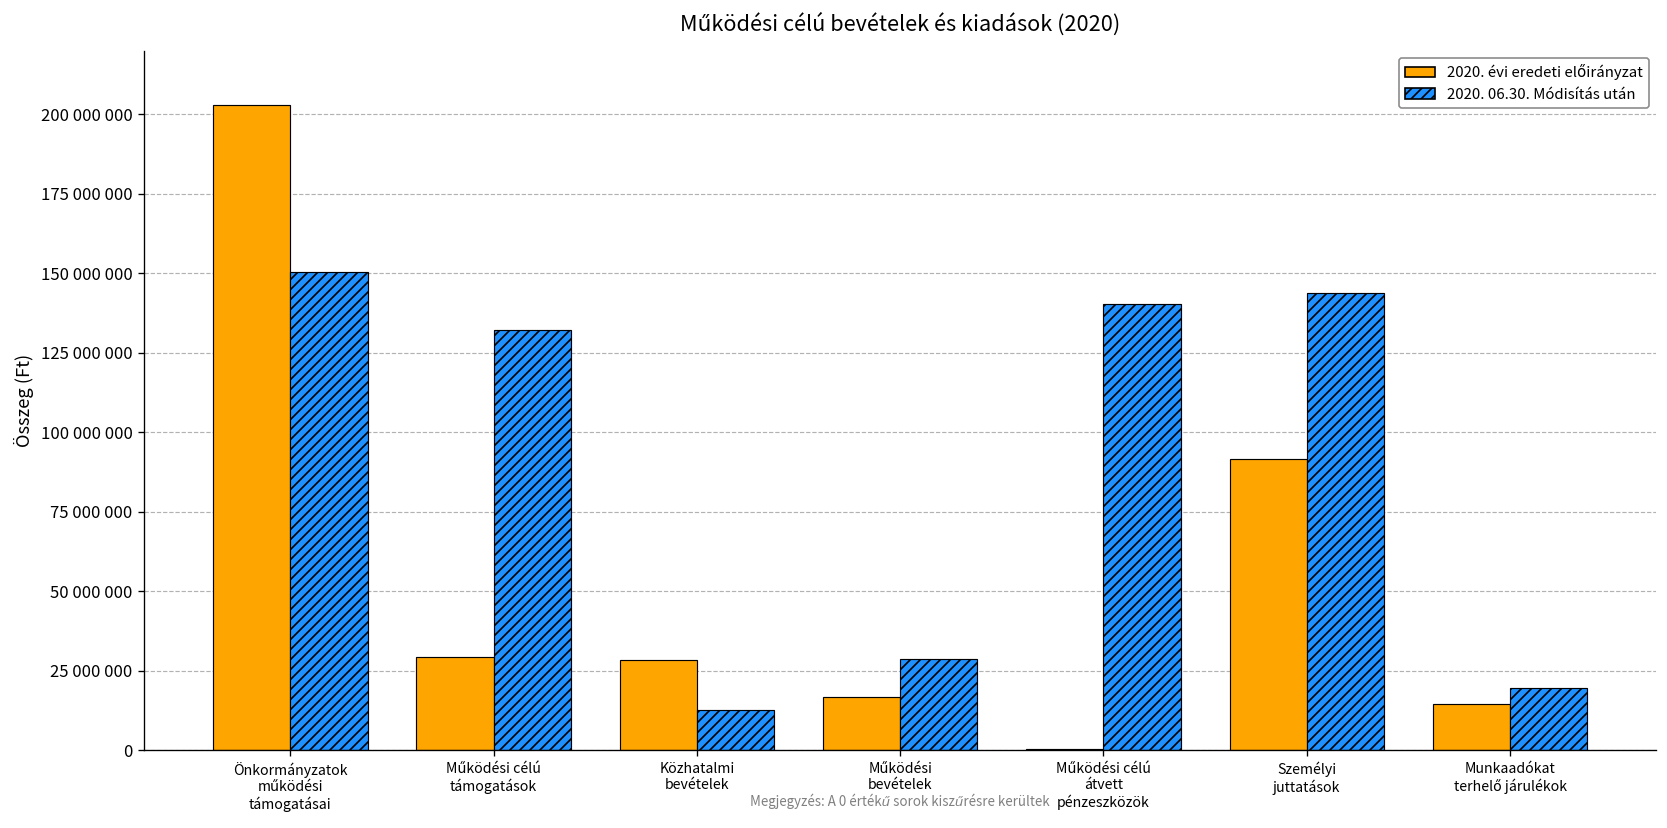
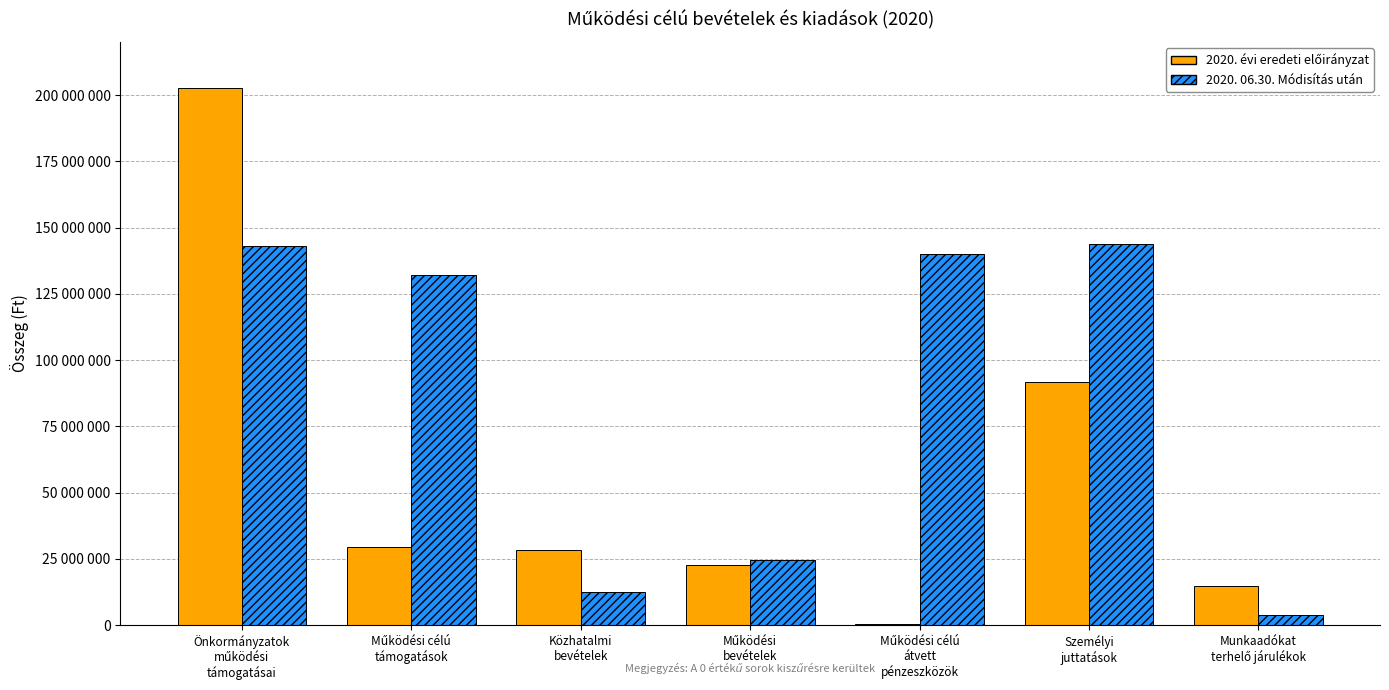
  {
    "2020. évi eredeti előirányzat": {
      "Önkormányzatok működési támogatásai": 203000000,
      "Működési célú támogatások": 29000000,
      "Közhatalmi bevételek": 28000000,
-     "Működési bevételek": 17000000,
+     "Működési bevételek": 23000000,
      "Személyi juttatások": 92000000,
      "Munkaadókat terhelő járulékok": 15000000
    },
    "2020. 06.30. Módisítás után": {
-     "Önkormányzatok működési támogatásai": 150000000,
+     "Önkormányzatok működési támogatásai": 143000000,
      "Működési célú támogatások": 132000000,
      "Közhatalmi bevételek": 13000000,
-     "Működési bevételek": 29000000,
+     "Működési bevételek": 25000000,
      "Működési célú átvett pénzeszközök": 140000000,
      "Személyi juttatások": 144000000,
-     "Munkaadókat terhelő járulékok": 20000000
+     "Munkaadókat terhelő járulékok": 4000000
    }
  }
